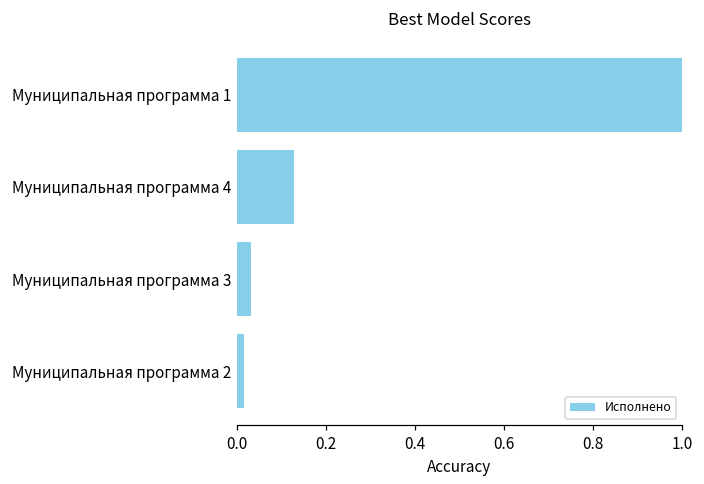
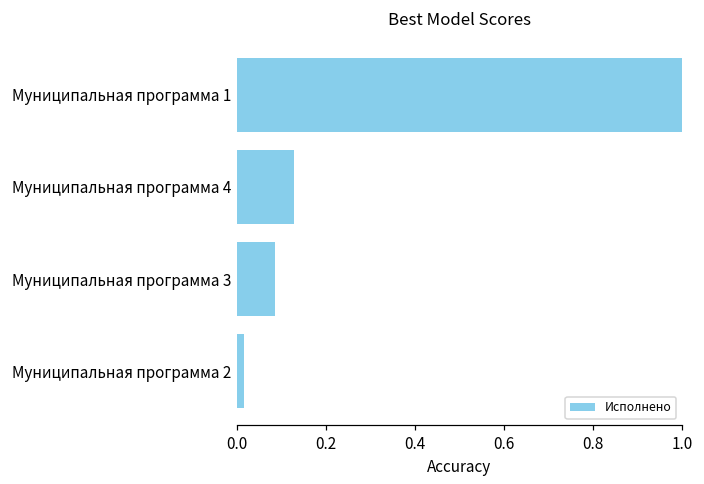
  {
    "Муниципальная программа 1": 1.00,
    "Муниципальная программа 4": 0.13,
-   "Муниципальная программа 3": 0.03,
+   "Муниципальная программа 3": 0.09,
    "Муниципальная программа 2": 0.02
  }
